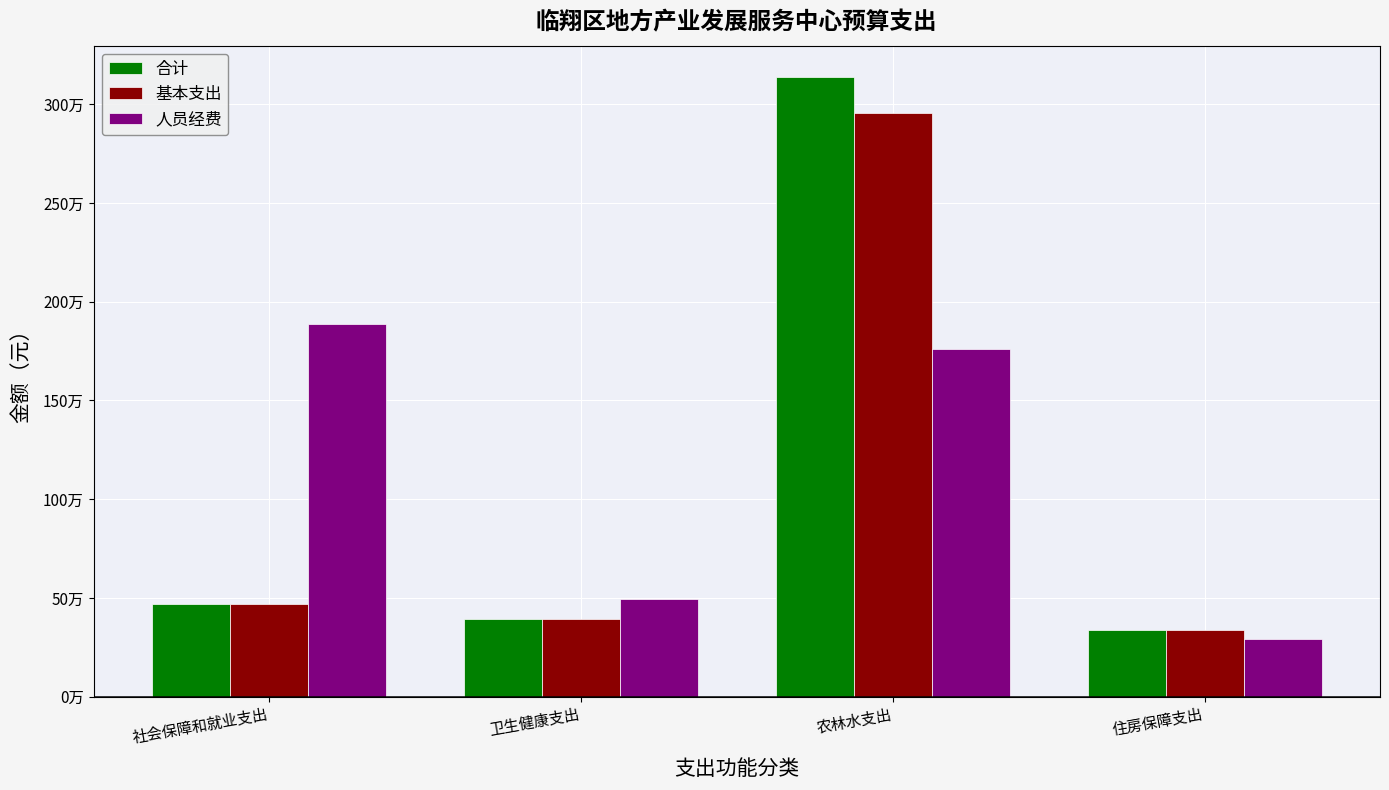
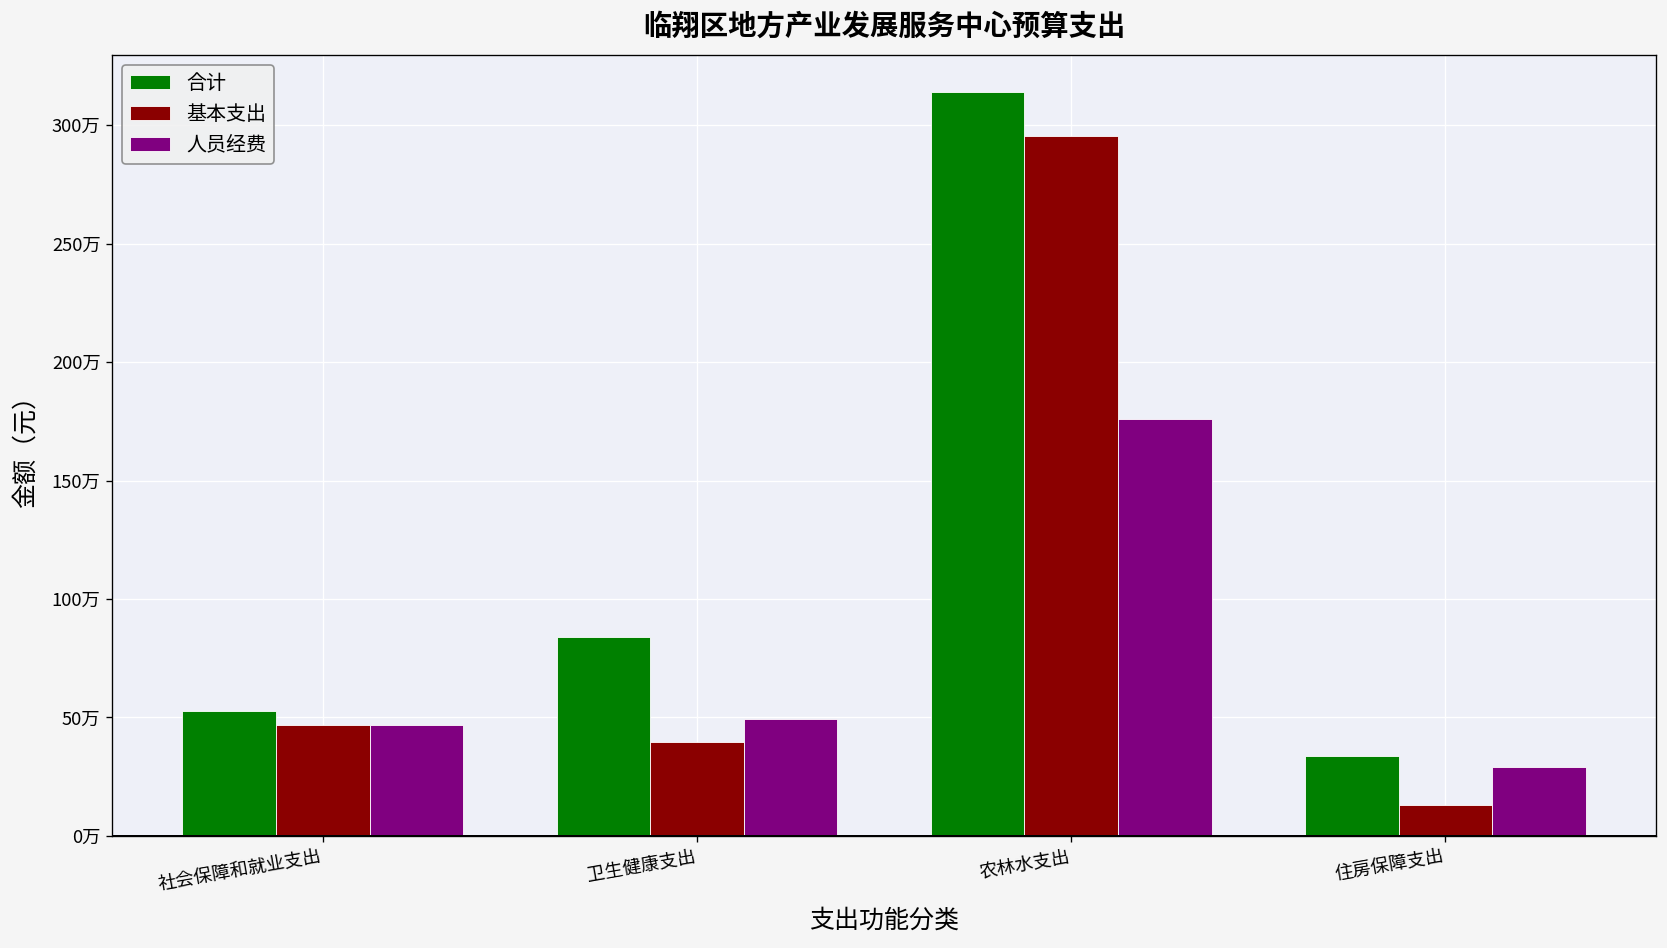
  {
    "合计": {
-     "社会保障和就业支出": "47万",
-     "卫生健康支出": "40万",
+     "社会保障和就业支出": "53万",
+     "卫生健康支出": "84万",
      "农林水支出": "314万",
      "住房保障支出": "34万"
    },
    "基本支出": {
      "社会保障和就业支出": "47万",
      "卫生健康支出": "40万",
      "农林水支出": "296万",
-     "住房保障支出": "34万"
+     "住房保障支出": "13万"
    },
    "人员经费": {
-     "社会保障和就业支出": "189万",
+     "社会保障和就业支出": "47万",
      "卫生健康支出": "49万",
      "农林水支出": "176万",
      "住房保障支出": "29万"
    }
  }
